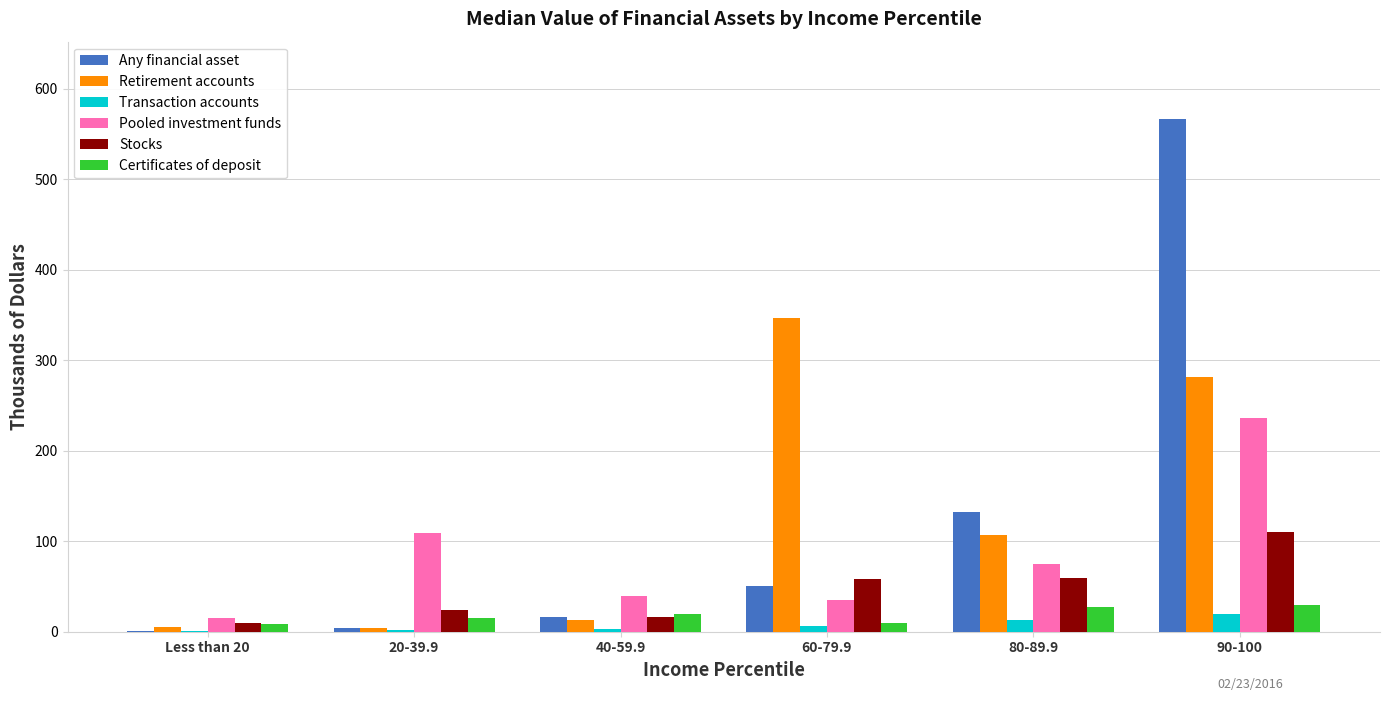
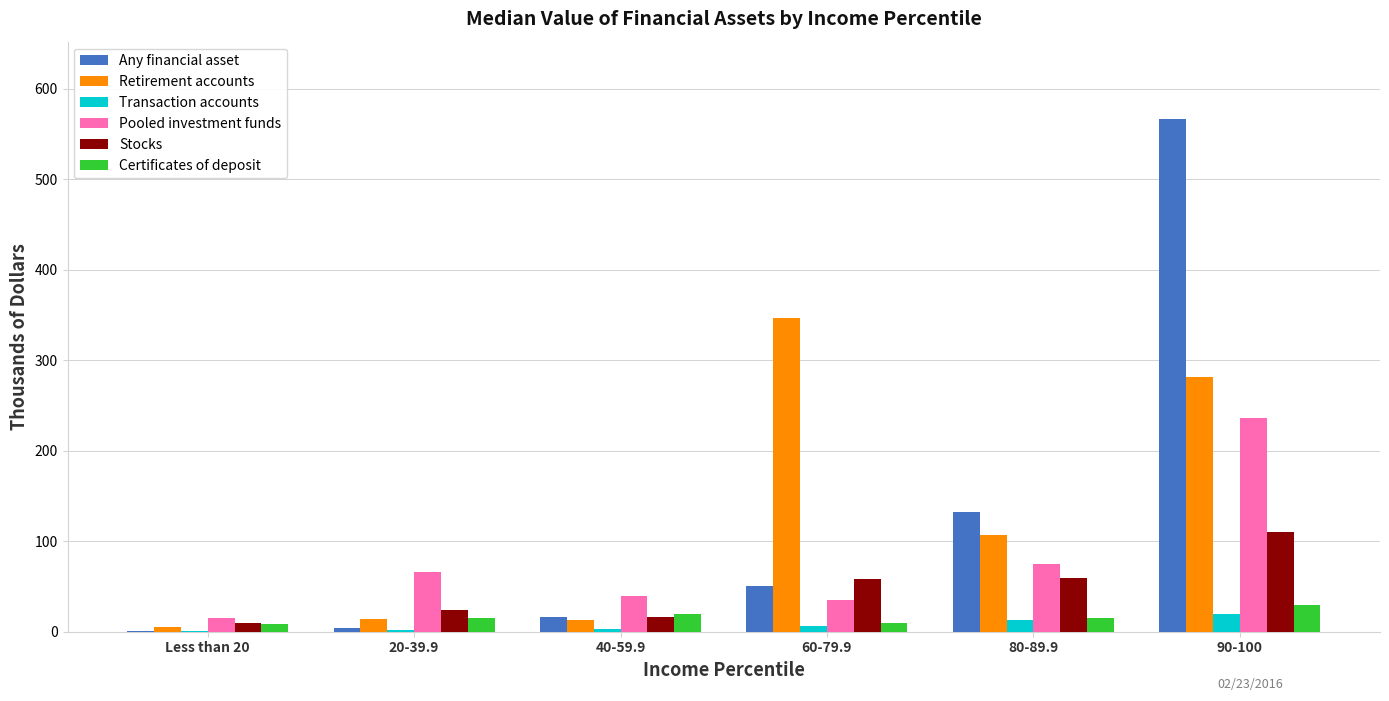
  {
    "Any financial asset": {
      "20-39.9": 0,
      "40-59.9": 20,
      "60-79.9": 50,
      "80-89.9": 130,
      "90-100": 570
    },
    "Retirement accounts": {
      "Less than 20": 10,
-     "20-39.9": 0,
+     "20-39.9": 10,
      "40-59.9": 10,
      "60-79.9": 350,
      "80-89.9": 110,
      "90-100": 280
    },
    "Transaction accounts": {
      "40-59.9": 0,
      "60-79.9": 10,
      "80-89.9": 10,
      "90-100": 20
    },
    "Pooled investment funds": {
      "Less than 20": 20,
-     "20-39.9": 110,
+     "20-39.9": 70,
      "40-59.9": 40,
      "60-79.9": 30,
      "80-89.9": 80,
      "90-100": 240
    },
    "Stocks": {
      "Less than 20": 10,
      "20-39.9": 20,
      "40-59.9": 20,
      "60-79.9": 60,
      "80-89.9": 60,
      "90-100": 110
    },
    "Certificates of deposit": {
      "Less than 20": 10,
      "20-39.9": 20,
      "40-59.9": 20,
      "60-79.9": 10,
-     "80-89.9": 30,
+     "80-89.9": 20,
      "90-100": 30
    }
  }
